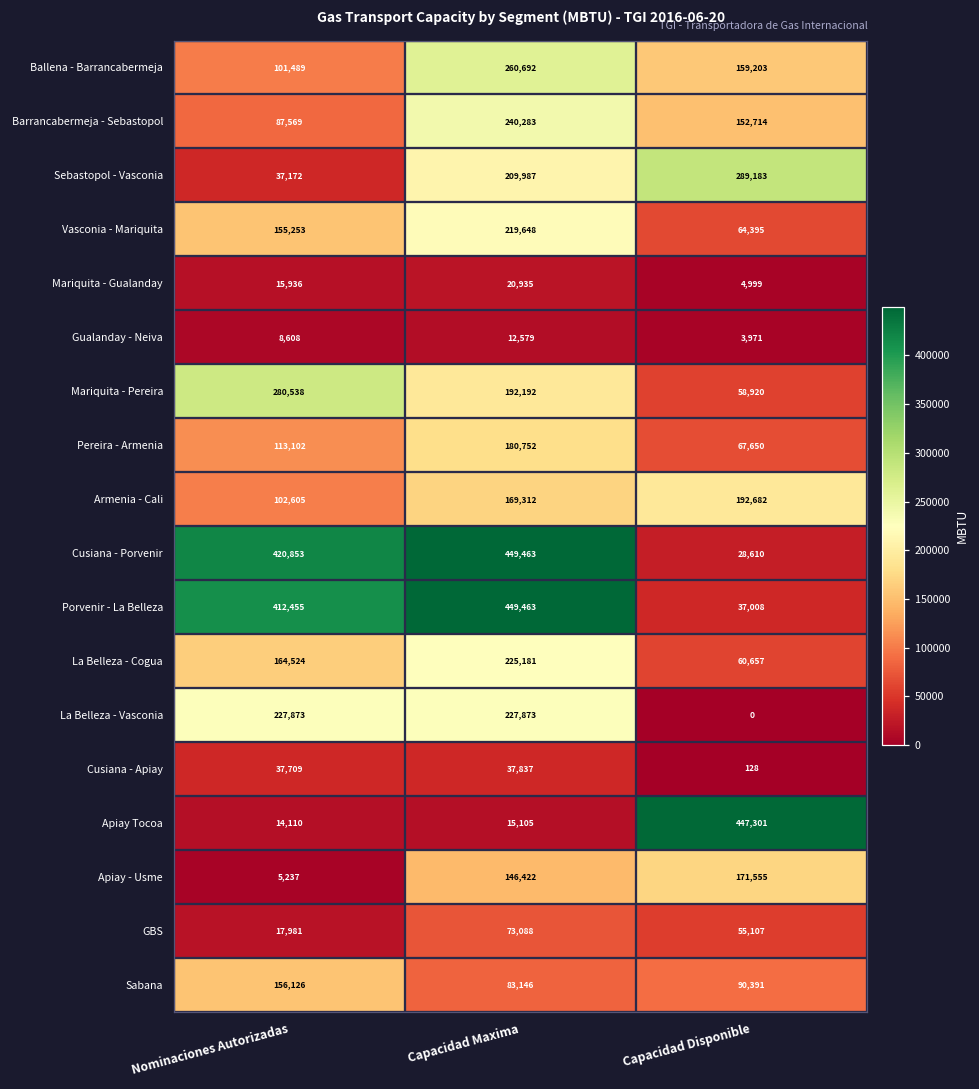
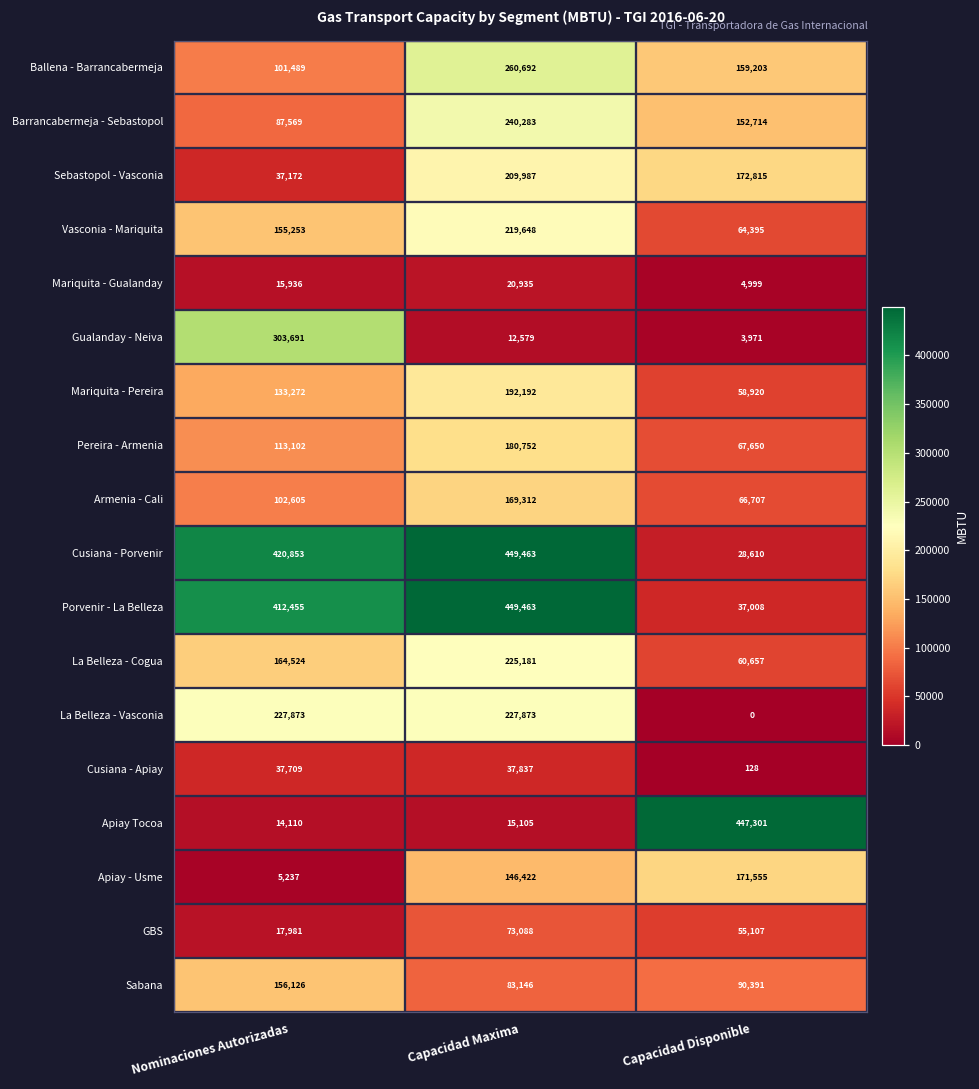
  {
    "Ballena - Barrancabermeja": {
      "Nominaciones Autorizadas": "101,489",
      "Capacidad Maxima": "260,692",
      "Capacidad Disponible": "159,203"
    },
    "Barrancabermeja - Sebastopol": {
      "Nominaciones Autorizadas": "87,569",
      "Capacidad Maxima": "240,283",
      "Capacidad Disponible": "152,714"
    },
    "Sebastopol - Vasconia": {
      "Nominaciones Autorizadas": "37,172",
      "Capacidad Maxima": "209,987",
-     "Capacidad Disponible": "289,183"
+     "Capacidad Disponible": "172,815"
    },
    "Vasconia - Mariquita": {
      "Nominaciones Autorizadas": "155,253",
      "Capacidad Maxima": "219,648",
      "Capacidad Disponible": "64,395"
    },
    "Mariquita - Gualanday": {
      "Nominaciones Autorizadas": "15,936",
      "Capacidad Maxima": "20,935",
      "Capacidad Disponible": "4,999"
    },
    "Gualanday - Neiva": {
-     "Nominaciones Autorizadas": "8,608",
+     "Nominaciones Autorizadas": "303,691",
      "Capacidad Maxima": "12,579",
      "Capacidad Disponible": "3,971"
    },
    "Mariquita - Pereira": {
-     "Nominaciones Autorizadas": "280,538",
+     "Nominaciones Autorizadas": "133,272",
      "Capacidad Maxima": "192,192",
      "Capacidad Disponible": "58,920"
    },
    "Pereira - Armenia": {
      "Nominaciones Autorizadas": "113,102",
      "Capacidad Maxima": "180,752",
      "Capacidad Disponible": "67,650"
    },
    "Armenia - Cali": {
      "Nominaciones Autorizadas": "102,605",
      "Capacidad Maxima": "169,312",
-     "Capacidad Disponible": "192,682"
+     "Capacidad Disponible": "66,707"
    },
    "Cusiana - Porvenir": {
      "Nominaciones Autorizadas": "420,853",
      "Capacidad Maxima": "449,463",
      "Capacidad Disponible": "28,610"
    },
    "Porvenir - La Belleza": {
      "Nominaciones Autorizadas": "412,455",
      "Capacidad Maxima": "449,463",
      "Capacidad Disponible": "37,008"
    },
    "La Belleza - Cogua": {
      "Nominaciones Autorizadas": "164,524",
      "Capacidad Maxima": "225,181",
      "Capacidad Disponible": "60,657"
    },
    "La Belleza - Vasconia": {
      "Nominaciones Autorizadas": "227,873",
      "Capacidad Maxima": "227,873",
      "Capacidad Disponible": "0"
    },
    "Cusiana - Apiay": {
      "Nominaciones Autorizadas": "37,709",
      "Capacidad Maxima": "37,837",
      "Capacidad Disponible": "128"
    },
    "Apiay Tocoa": {
      "Nominaciones Autorizadas": "14,110",
      "Capacidad Maxima": "15,105",
      "Capacidad Disponible": "447,301"
    },
    "Apiay - Usme": {
      "Nominaciones Autorizadas": "5,237",
      "Capacidad Maxima": "146,422",
      "Capacidad Disponible": "171,555"
    },
    "GBS": {
      "Nominaciones Autorizadas": "17,981",
      "Capacidad Maxima": "73,088",
      "Capacidad Disponible": "55,107"
    },
    "Sabana": {
      "Nominaciones Autorizadas": "156,126",
      "Capacidad Maxima": "83,146",
      "Capacidad Disponible": "90,391"
    }
  }
